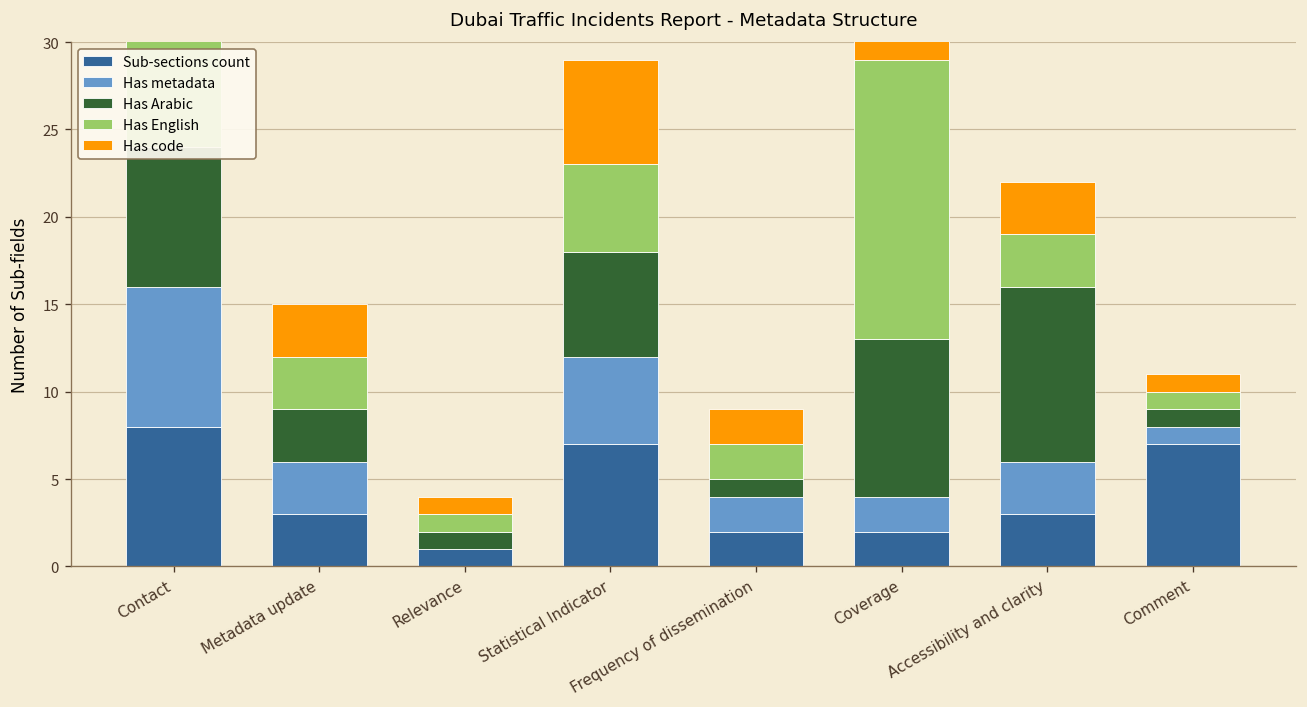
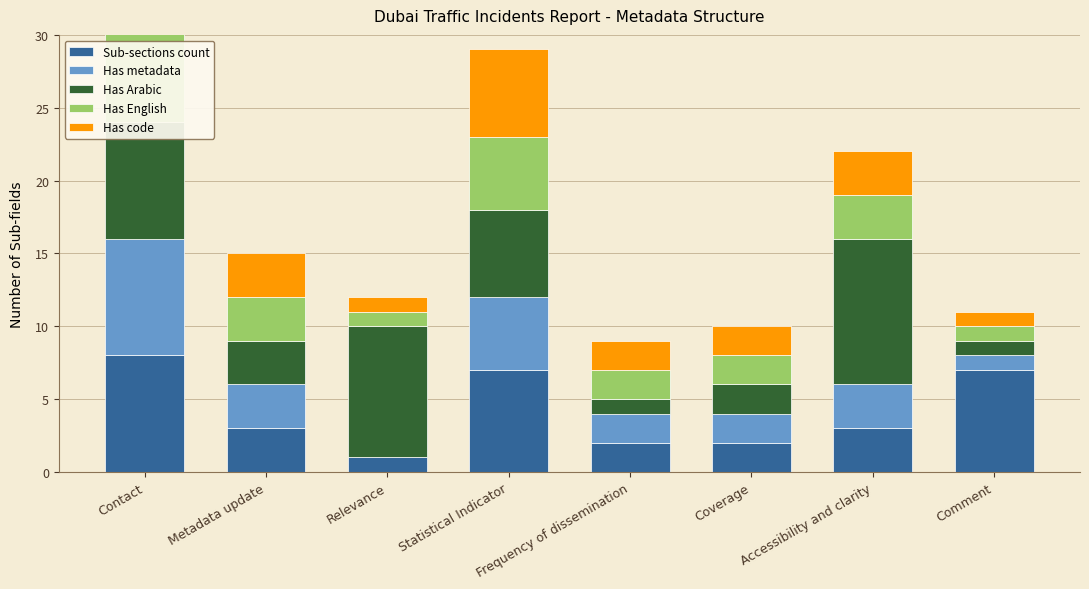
  {
    "Sub-sections count": {
      "Contact": 8,
      "Metadata update": 3,
      "Relevance": 1,
      "Statistical Indicator": 7,
      "Frequency of dissemination": 2,
      "Coverage": 2,
      "Accessibility and clarity": 3,
      "Comment": 7
    },
    "Has metadata": {
      "Contact": 8,
      "Metadata update": 3,
      "Relevance": 0,
      "Statistical Indicator": 5,
      "Frequency of dissemination": 2,
      "Coverage": 2,
      "Accessibility and clarity": 3,
      "Comment": 1
    },
    "Has Arabic": {
      "Metadata update": 3,
-     "Relevance": 1,
+     "Relevance": 9,
      "Statistical Indicator": 6,
      "Frequency of dissemination": 1,
-     "Coverage": 9,
+     "Coverage": 2,
      "Accessibility and clarity": 10,
      "Comment": 1
    },
    "Has English": {
      "Metadata update": 3,
      "Relevance": 1,
      "Statistical Indicator": 5,
      "Frequency of dissemination": 2,
-     "Coverage": 16,
+     "Coverage": 2,
      "Accessibility and clarity": 3,
      "Comment": 1
    },
    "Has code": {
      "Metadata update": 3,
      "Relevance": 1,
      "Statistical Indicator": 6,
      "Frequency of dissemination": 2,
      "Accessibility and clarity": 3,
      "Comment": 1
    }
  }
